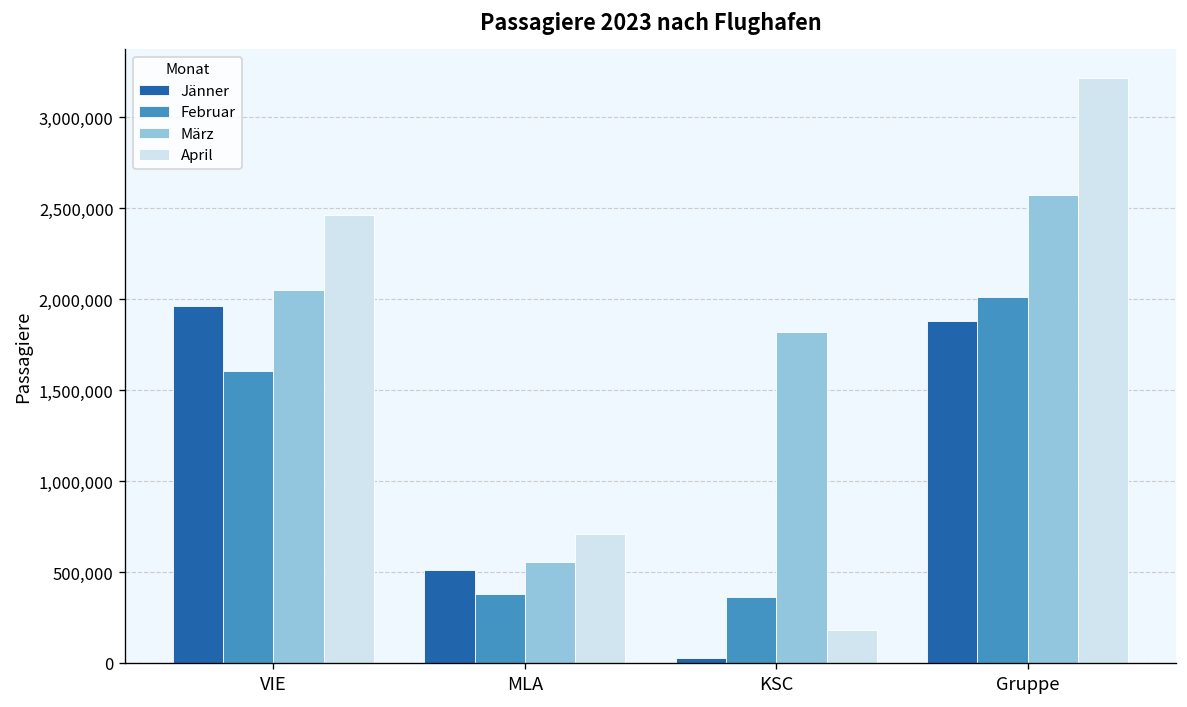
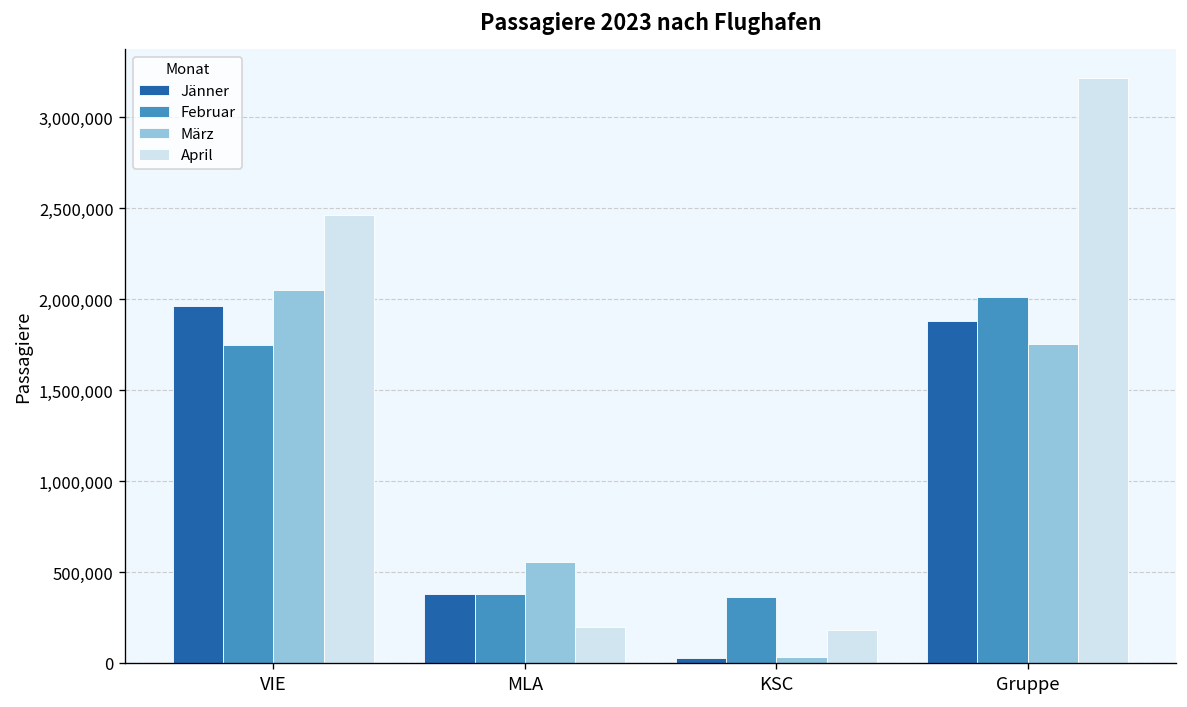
  {
    "Jänner": {
      "VIE": "1,960,000",
-     "MLA": "510,000",
+     "MLA": "380,000",
      "KSC": "30,000",
      "Gruppe": "1,880,000"
    },
    "Februar": {
-     "VIE": "1,610,000",
+     "VIE": "1,750,000",
      "MLA": "380,000",
      "KSC": "360,000",
      "Gruppe": "2,010,000"
    },
    "März": {
      "VIE": "2,050,000",
      "MLA": "560,000",
-     "KSC": "1,820,000",
-     "Gruppe": "2,570,000"
+     "KSC": "40,000",
+     "Gruppe": "1,750,000"
    },
    "April": {
      "VIE": "2,470,000",
-     "MLA": "710,000",
+     "MLA": "200,000",
      "KSC": "180,000",
      "Gruppe": "3,220,000"
    }
  }
